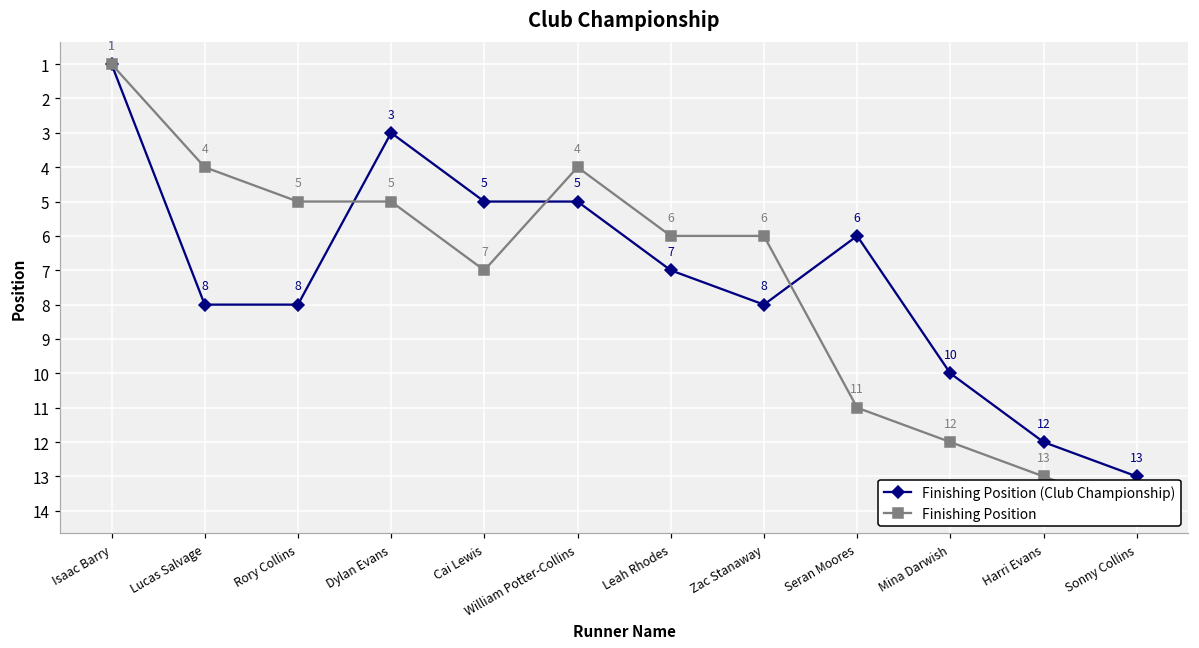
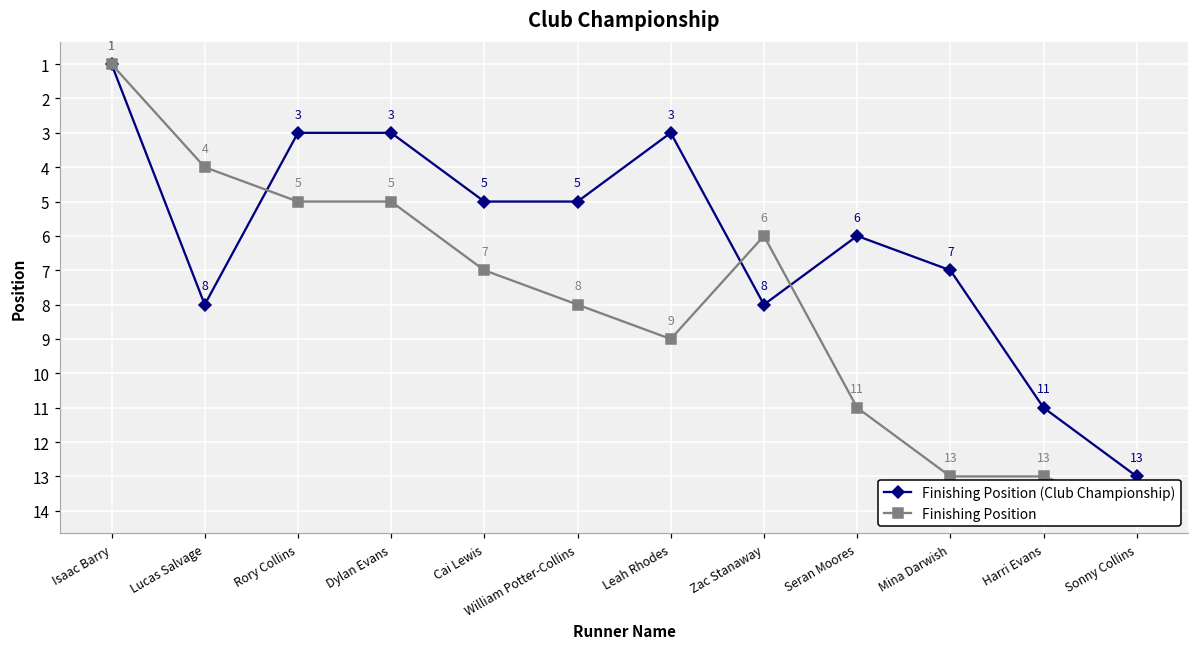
  {
    "Finishing Position (Club Championship)": {
      "Lucas Salvage": 8,
-     "Rory Collins": 8,
+     "Rory Collins": 3,
      "Dylan Evans": 3,
      "Cai Lewis": 5,
      "William Potter-Collins": 5,
-     "Leah Rhodes": 7,
+     "Leah Rhodes": 3,
      "Zac Stanaway": 8,
      "Seran Moores": 6,
-     "Mina Darwish": 10,
-     "Harri Evans": 12,
+     "Mina Darwish": 7,
+     "Harri Evans": 11,
      "Sonny Collins": 13
    },
    "Finishing Position": {
      "Lucas Salvage": 4,
      "Rory Collins": 5,
      "Dylan Evans": 5,
      "Cai Lewis": 7,
-     "William Potter-Collins": 4,
-     "Leah Rhodes": 6,
+     "William Potter-Collins": 8,
+     "Leah Rhodes": 9,
      "Zac Stanaway": 6,
      "Seran Moores": 11,
-     "Mina Darwish": 12,
+     "Mina Darwish": 13,
      "Harri Evans": 13
    }
  }
